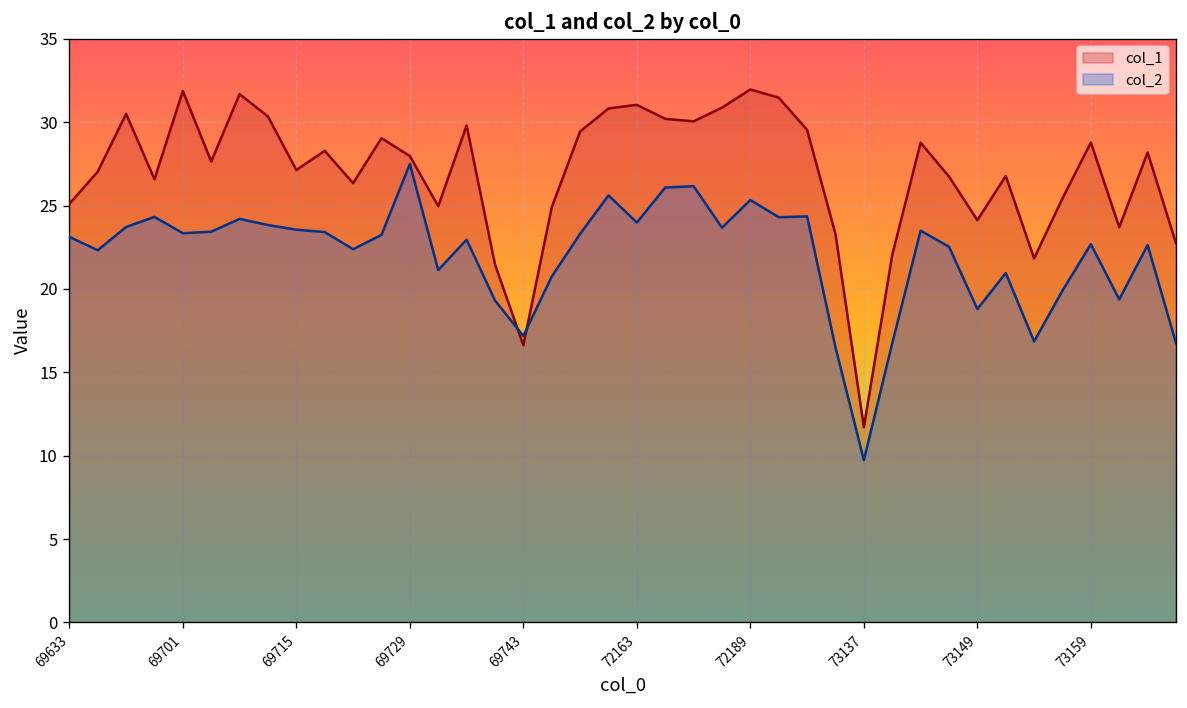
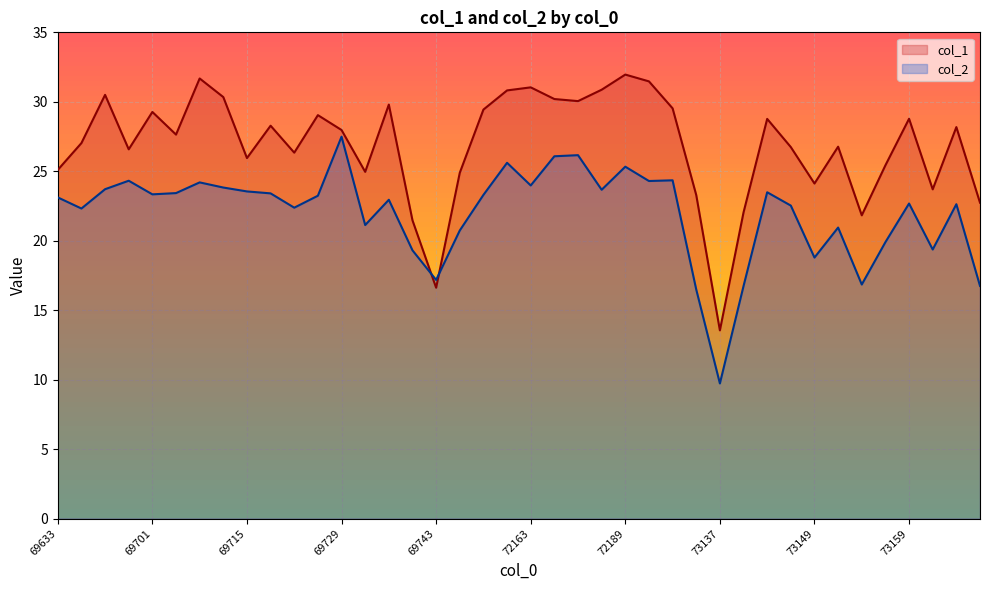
  {
    "col_1": {
      "69633": 25.1,
-     "69701": 31.9,
-     "69715": 27.1,
+     "69701": 29.3,
+     "69715": 26.0,
      "69729": 28.0,
      "69743": 16.6,
      "72163": 31.0,
      "72189": 32.0,
-     "73137": 11.7,
+     "73137": 13.6,
      "73149": 24.1,
      "73159": 28.8
    },
    "col_2": {
      "69633": 23.1,
      "69701": 23.3,
      "69715": 23.6,
      "69729": 27.5,
      "69743": 17.2,
      "72163": 24.0,
      "72189": 25.3,
      "73137": 9.7,
      "73149": 18.8,
      "73159": 22.7
    }
  }
